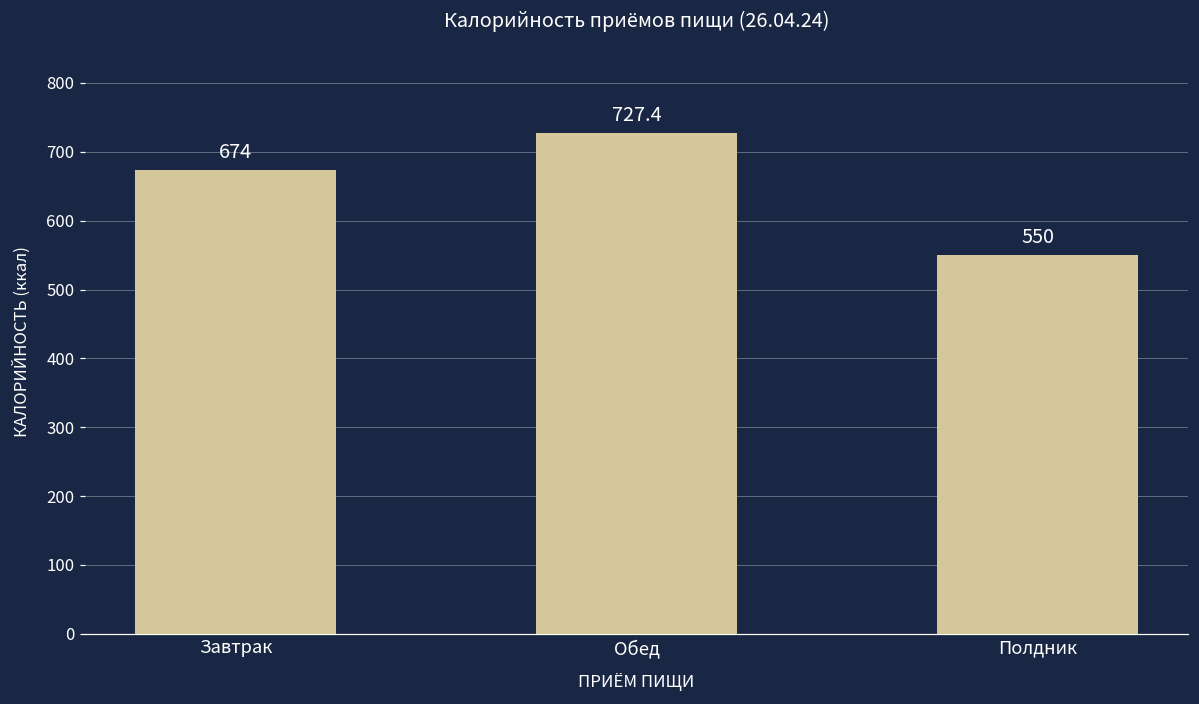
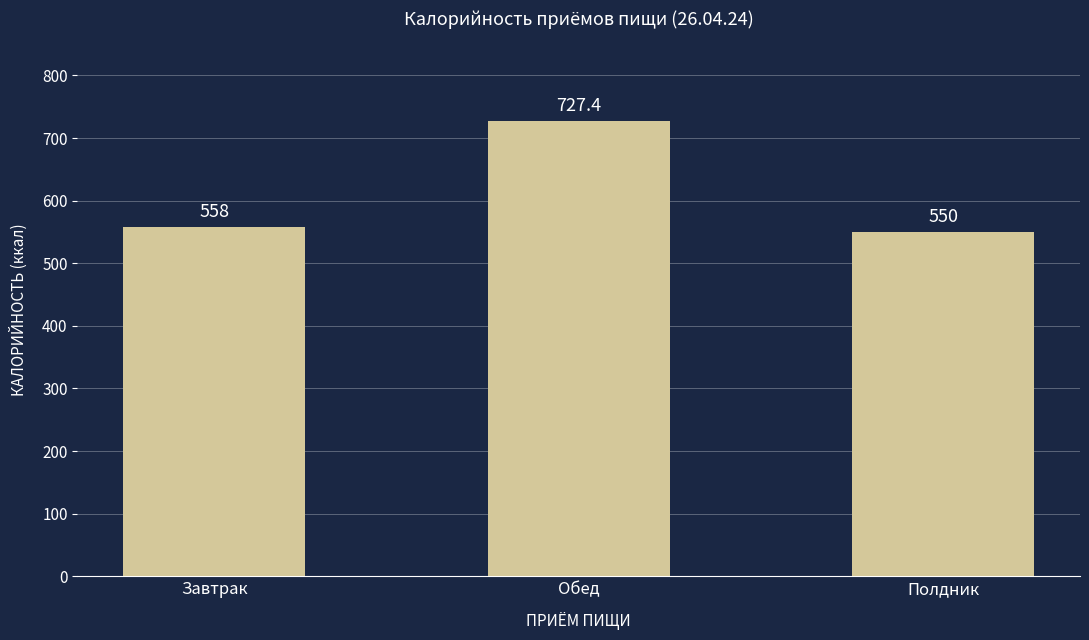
  {
-   "Завтрак": 674,
+   "Завтрак": 558,
    "Обед": 727.4,
    "Полдник": 550
  }
